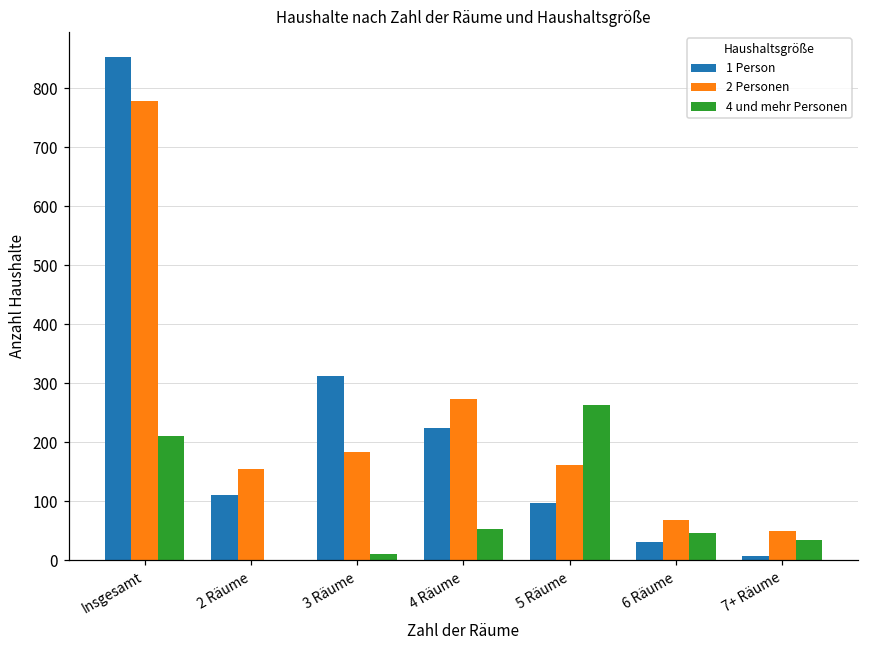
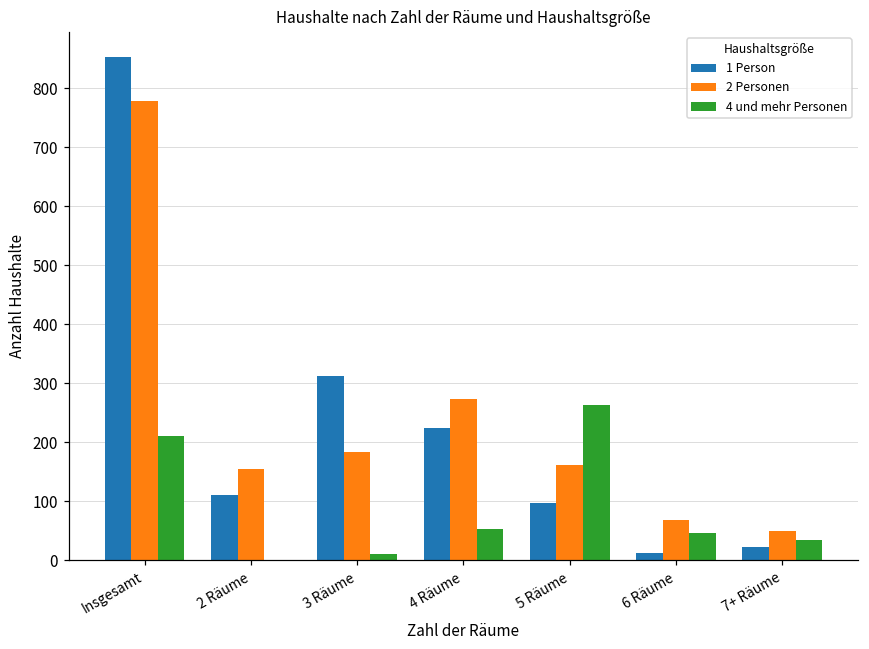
  {
    "1 Person": {
      "Insgesamt": 850,
      "2 Räume": 110,
      "3 Räume": 310,
      "4 Räume": 230,
      "5 Räume": 100,
-     "6 Räume": 30,
-     "7+ Räume": 10
+     "6 Räume": 10,
+     "7+ Räume": 20
    },
    "2 Personen": {
      "Insgesamt": 780,
      "2 Räume": 160,
      "3 Räume": 180,
      "4 Räume": 270,
      "5 Räume": 160,
      "6 Räume": 70,
      "7+ Räume": 50
    },
    "4 und mehr Personen": {
      "Insgesamt": 210,
      "2 Räume": 0,
      "3 Räume": 10,
      "4 Räume": 50,
      "5 Räume": 260,
      "6 Räume": 50,
      "7+ Räume": 30
    }
  }
